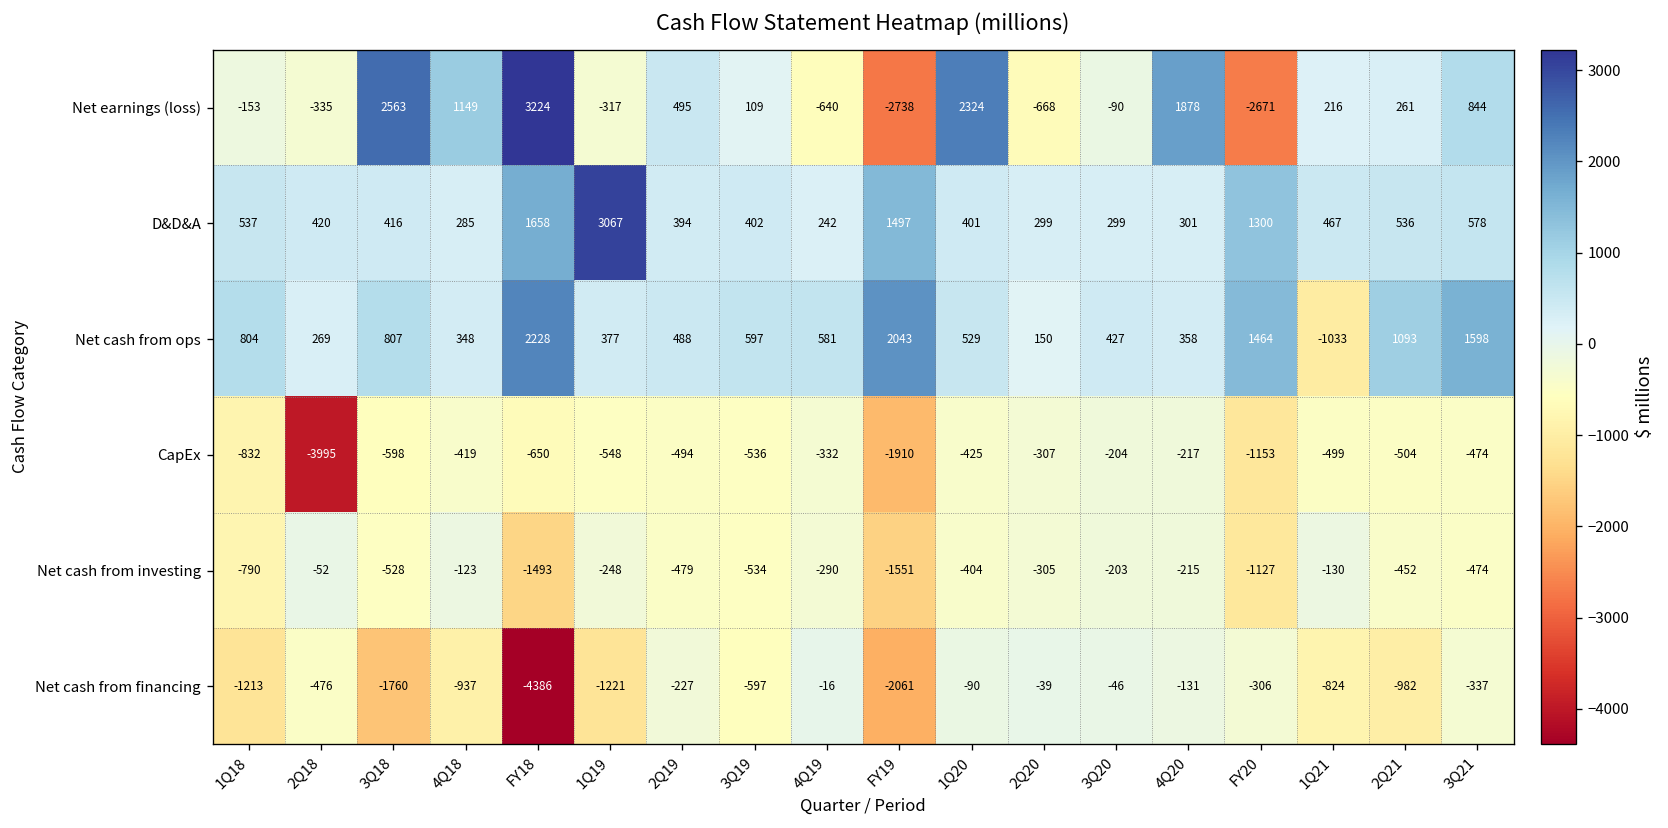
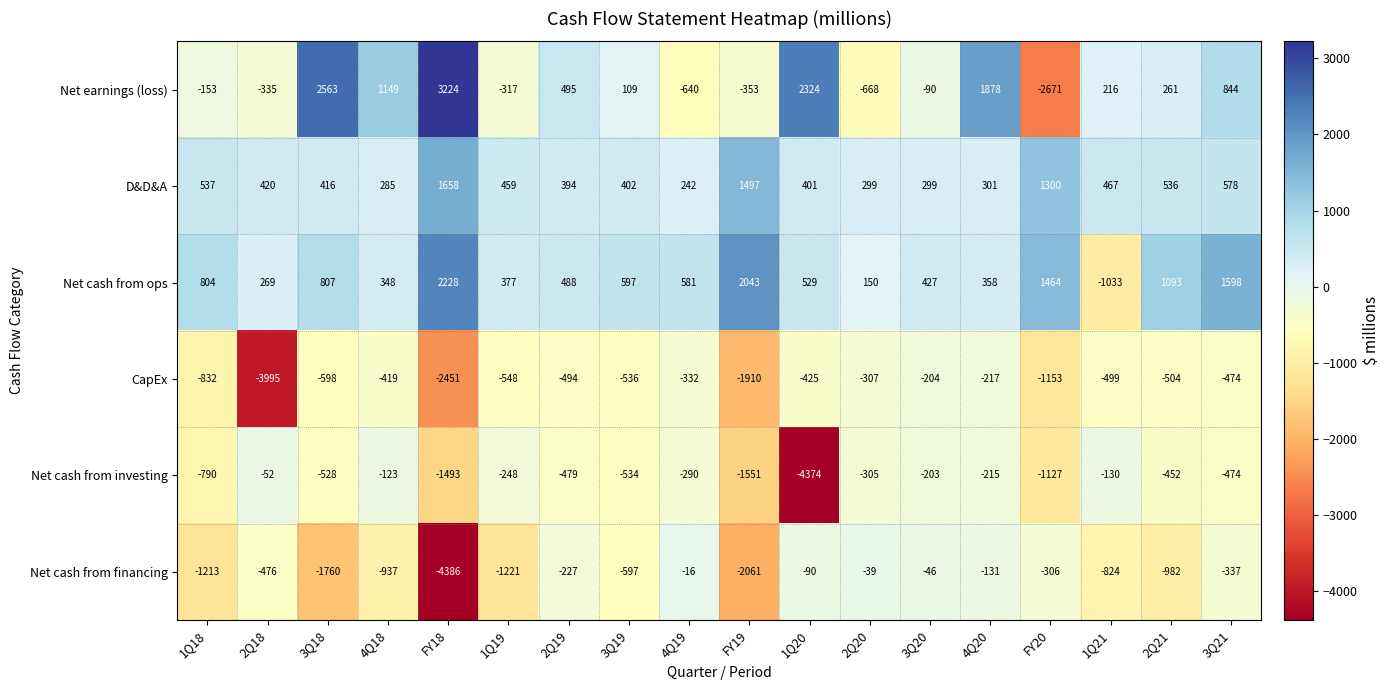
  {
    "Net earnings (loss)": {
      "1Q18": -153,
      "2Q18": -335,
      "3Q18": 2563,
      "4Q18": 1149,
      "FY18": 3224,
      "1Q19": -317,
      "2Q19": 495,
      "3Q19": 109,
      "4Q19": -640,
-     "FY19": -2738,
+     "FY19": -353,
      "1Q20": 2324,
      "2Q20": -668,
      "3Q20": -90,
      "4Q20": 1878,
      "FY20": -2671,
      "1Q21": 216,
      "2Q21": 261,
      "3Q21": 844
    },
    "D&D&A": {
      "1Q18": 537,
      "2Q18": 420,
      "3Q18": 416,
      "4Q18": 285,
      "FY18": 1658,
-     "1Q19": 3067,
+     "1Q19": 459,
      "2Q19": 394,
      "3Q19": 402,
      "4Q19": 242,
      "FY19": 1497,
      "1Q20": 401,
      "2Q20": 299,
      "3Q20": 299,
      "4Q20": 301,
      "FY20": 1300,
      "1Q21": 467,
      "2Q21": 536,
      "3Q21": 578
    },
    "Net cash from ops": {
      "1Q18": 804,
      "2Q18": 269,
      "3Q18": 807,
      "4Q18": 348,
      "FY18": 2228,
      "1Q19": 377,
      "2Q19": 488,
      "3Q19": 597,
      "4Q19": 581,
      "FY19": 2043,
      "1Q20": 529,
      "2Q20": 150,
      "3Q20": 427,
      "4Q20": 358,
      "FY20": 1464,
      "1Q21": -1033,
      "2Q21": 1093,
      "3Q21": 1598
    },
    "CapEx": {
      "1Q18": -832,
      "2Q18": -3995,
      "3Q18": -598,
      "4Q18": -419,
-     "FY18": -650,
+     "FY18": -2451,
      "1Q19": -548,
      "2Q19": -494,
      "3Q19": -536,
      "4Q19": -332,
      "FY19": -1910,
      "1Q20": -425,
      "2Q20": -307,
      "3Q20": -204,
      "4Q20": -217,
      "FY20": -1153,
      "1Q21": -499,
      "2Q21": -504,
      "3Q21": -474
    },
    "Net cash from investing": {
      "1Q18": -790,
      "2Q18": -52,
      "3Q18": -528,
      "4Q18": -123,
      "FY18": -1493,
      "1Q19": -248,
      "2Q19": -479,
      "3Q19": -534,
      "4Q19": -290,
      "FY19": -1551,
-     "1Q20": -404,
+     "1Q20": -4374,
      "2Q20": -305,
      "3Q20": -203,
      "4Q20": -215,
      "FY20": -1127,
      "1Q21": -130,
      "2Q21": -452,
      "3Q21": -474
    },
    "Net cash from financing": {
      "1Q18": -1213,
      "2Q18": -476,
      "3Q18": -1760,
      "4Q18": -937,
      "FY18": -4386,
      "1Q19": -1221,
      "2Q19": -227,
      "3Q19": -597,
      "4Q19": -16,
      "FY19": -2061,
      "1Q20": -90,
      "2Q20": -39,
      "3Q20": -46,
      "4Q20": -131,
      "FY20": -306,
      "1Q21": -824,
      "2Q21": -982,
      "3Q21": -337
    }
  }
